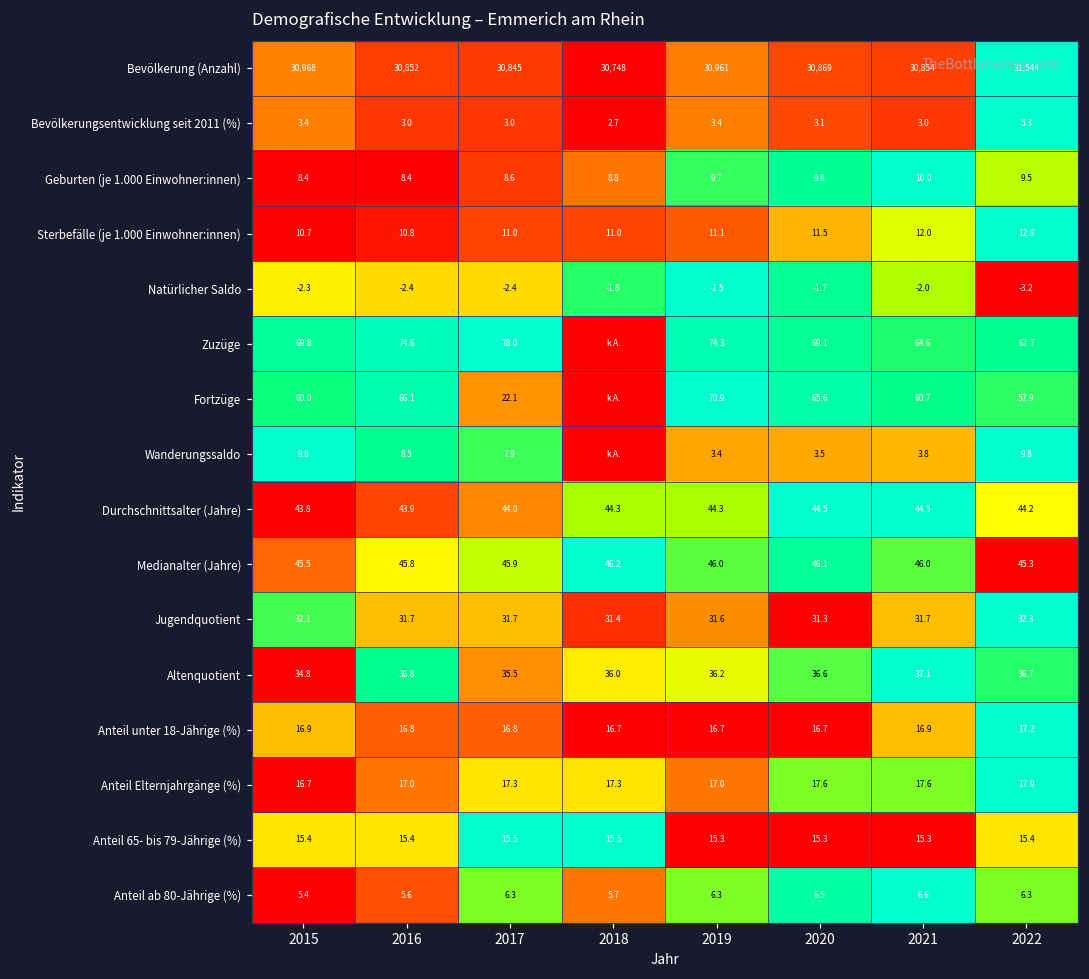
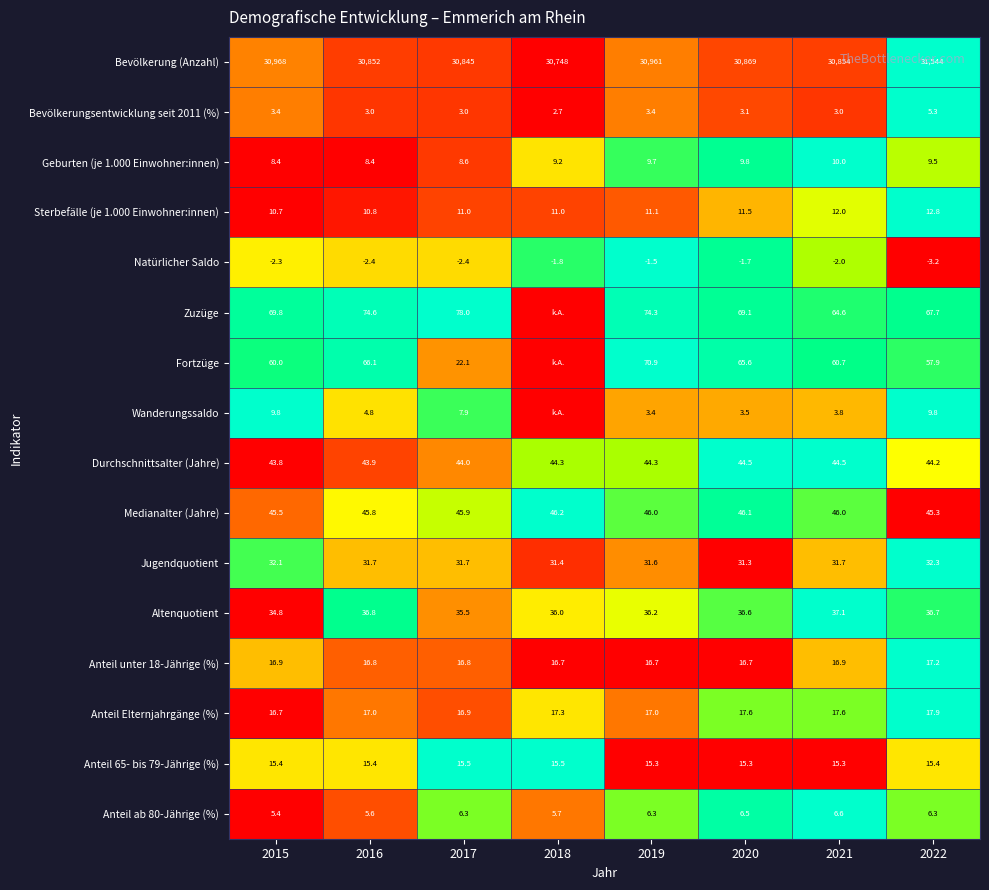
  {
    "Bevölkerung (Anzahl)": {
      "2015": "30,968",
      "2016": "30,852",
      "2017": "30,845",
      "2018": "30,748",
      "2019": "30,961",
      "2020": "30,869"
    },
    "Bevölkerungsentwicklung seit 2011 (%)": {
      "2015": "3.4",
      "2016": "3.0",
      "2017": "3.0",
      "2018": "2.7",
      "2019": "3.4",
      "2020": "3.1",
      "2021": "3.0",
      "2022": "5.3"
    },
    "Geburten (je 1.000 Einwohner:innen)": {
      "2015": "8.4",
      "2016": "8.4",
      "2017": "8.6",
-     "2018": "8.8",
+     "2018": "9.2",
      "2019": "9.7",
      "2020": "9.8",
      "2021": "10.0",
      "2022": "9.5"
    },
    "Sterbefälle (je 1.000 Einwohner:innen)": {
      "2015": "10.7",
      "2016": "10.8",
      "2017": "11.0",
      "2018": "11.0",
      "2019": "11.1",
      "2020": "11.5",
      "2021": "12.0",
      "2022": "12.8"
    },
    "Natürlicher Saldo": {
      "2015": "-2.3",
      "2016": "-2.4",
      "2017": "-2.4",
      "2018": "-1.8",
      "2019": "-1.5",
      "2020": "-1.7",
      "2021": "-2.0",
      "2022": "-3.2"
    },
    "Zuzüge": {
      "2015": "69.8",
      "2016": "74.6",
      "2017": "78.0",
      "2019": "74.3",
      "2020": "69.1",
      "2021": "64.6",
      "2022": "67.7"
    },
    "Fortzüge": {
      "2015": "60.0",
      "2016": "66.1",
      "2017": "22.1",
      "2019": "70.9",
      "2020": "65.6",
      "2021": "60.7",
      "2022": "57.9"
    },
    "Wanderungssaldo": {
      "2015": "9.8",
-     "2016": "8.5",
+     "2016": "4.8",
      "2017": "7.9",
      "2019": "3.4",
      "2020": "3.5",
      "2021": "3.8",
      "2022": "9.8"
    },
    "Durchschnittsalter (Jahre)": {
      "2015": "43.8",
      "2016": "43.9",
      "2017": "44.0",
      "2018": "44.3",
      "2019": "44.3",
      "2020": "44.5",
      "2021": "44.5",
      "2022": "44.2"
    },
    "Medianalter (Jahre)": {
      "2015": "45.5",
      "2016": "45.8",
      "2017": "45.9",
      "2018": "46.2",
      "2019": "46.0",
      "2020": "46.1",
      "2021": "46.0",
      "2022": "45.3"
    },
    "Jugendquotient": {
      "2015": "32.1",
      "2016": "31.7",
      "2017": "31.7",
      "2018": "31.4",
      "2019": "31.6",
      "2020": "31.3",
      "2021": "31.7",
      "2022": "32.3"
    },
    "Altenquotient": {
      "2015": "34.8",
      "2016": "36.8",
      "2017": "35.5",
      "2018": "36.0",
      "2019": "36.2",
      "2020": "36.6",
      "2021": "37.1",
      "2022": "36.7"
    },
    "Anteil unter 18-Jährige (%)": {
      "2015": "16.9",
      "2016": "16.8",
      "2017": "16.8",
      "2018": "16.7",
      "2019": "16.7",
      "2020": "16.7",
      "2021": "16.9",
      "2022": "17.2"
    },
    "Anteil Elternjahrgänge (%)": {
      "2015": "16.7",
      "2016": "17.0",
-     "2017": "17.3",
+     "2017": "16.9",
      "2018": "17.3",
      "2019": "17.0",
      "2020": "17.6",
      "2021": "17.6",
      "2022": "17.9"
    },
    "Anteil 65- bis 79-Jährige (%)": {
      "2015": "15.4",
      "2016": "15.4",
      "2017": "15.5",
      "2018": "15.5",
      "2019": "15.3",
      "2020": "15.3",
      "2021": "15.3",
      "2022": "15.4"
    },
    "Anteil ab 80-Jährige (%)": {
      "2015": "5.4",
      "2016": "5.6",
      "2017": "6.3",
      "2018": "5.7",
      "2019": "6.3",
      "2020": "6.5",
      "2021": "6.6",
      "2022": "6.3"
    }
  }
